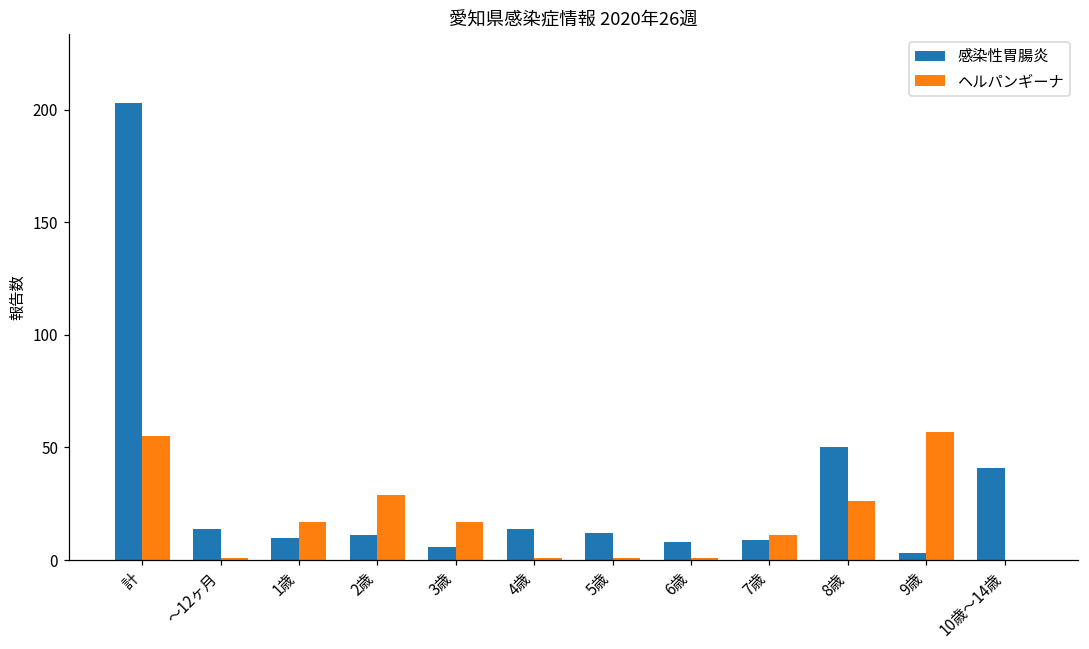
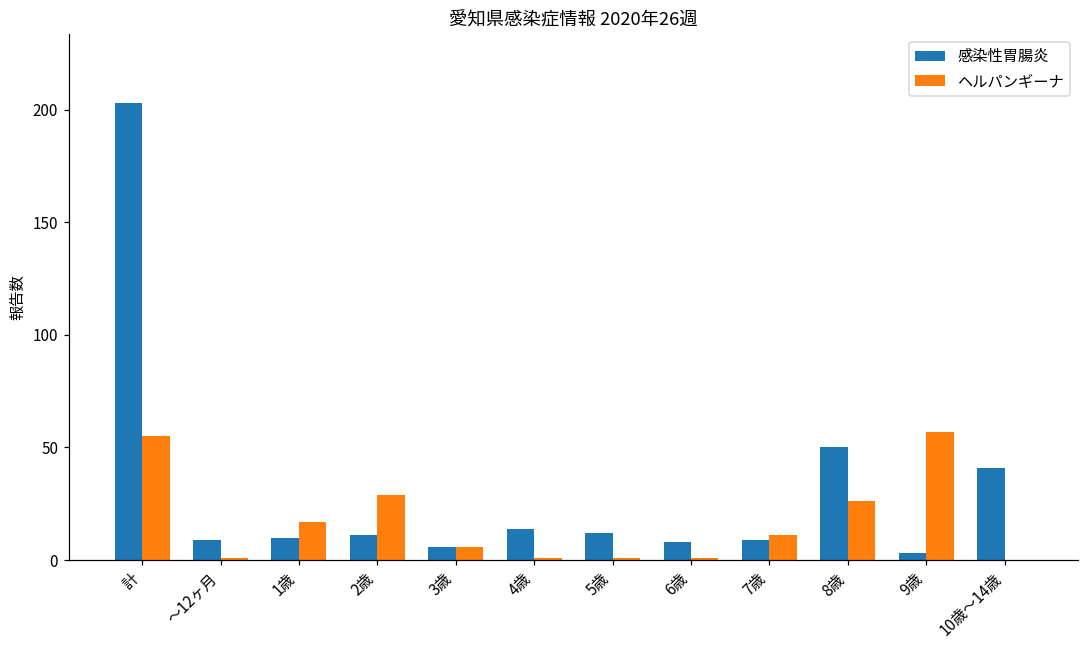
  {
    "感染性胃腸炎": {
      "計": 203,
-     "～12ヶ月": 14,
+     "～12ヶ月": 9,
      "1歳": 10,
      "2歳": 11,
      "3歳": 6,
      "4歳": 14,
      "5歳": 12,
      "6歳": 8,
      "7歳": 9,
      "8歳": 50,
      "9歳": 3,
      "10歳～14歳": 41
    },
    "ヘルパンギーナ": {
      "計": 55,
      "1歳": 17,
      "2歳": 29,
-     "3歳": 17,
+     "3歳": 6,
      "7歳": 11,
      "8歳": 26,
      "9歳": 57,
      "10歳～14歳": 0
    }
  }
